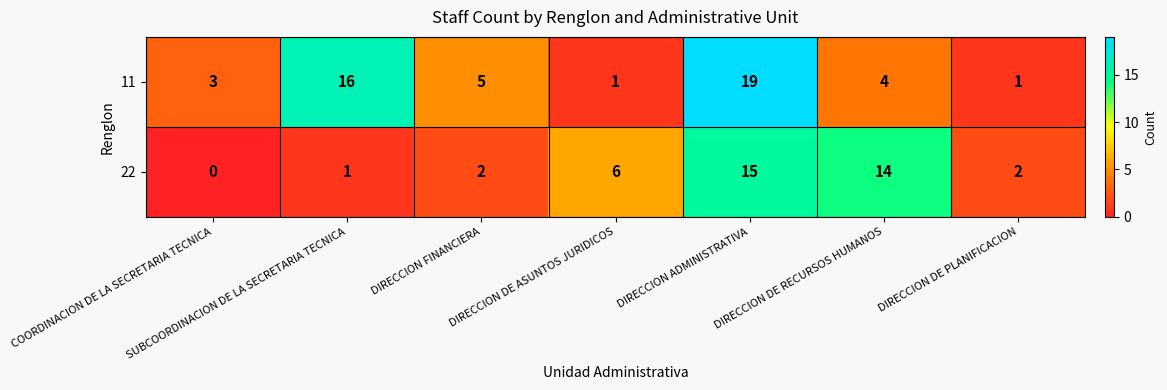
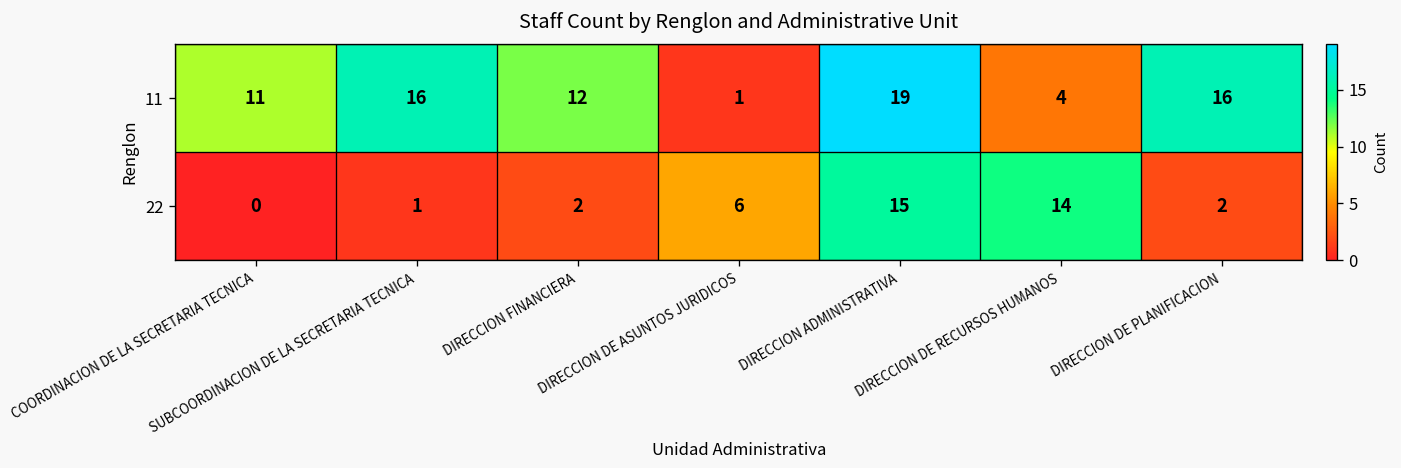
  {
    "11": {
-     "COORDINACION DE LA SECRETARIA TECNICA": 3,
+     "COORDINACION DE LA SECRETARIA TECNICA": 11,
      "SUBCOORDINACION DE LA SECRETARIA TECNICA": 16,
-     "DIRECCION FINANCIERA": 5,
+     "DIRECCION FINANCIERA": 12,
      "DIRECCION DE ASUNTOS JURIDICOS": 1,
      "DIRECCION ADMINISTRATIVA": 19,
      "DIRECCION DE RECURSOS HUMANOS": 4,
-     "DIRECCION DE PLANIFICACION": 1
+     "DIRECCION DE PLANIFICACION": 16
    },
    "22": {
      "COORDINACION DE LA SECRETARIA TECNICA": 0,
      "SUBCOORDINACION DE LA SECRETARIA TECNICA": 1,
      "DIRECCION FINANCIERA": 2,
      "DIRECCION DE ASUNTOS JURIDICOS": 6,
      "DIRECCION ADMINISTRATIVA": 15,
      "DIRECCION DE RECURSOS HUMANOS": 14,
      "DIRECCION DE PLANIFICACION": 2
    }
  }
